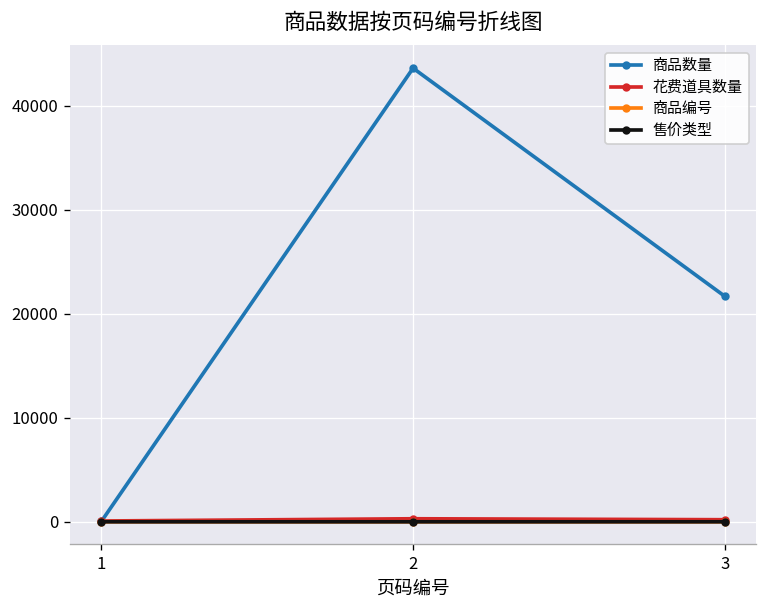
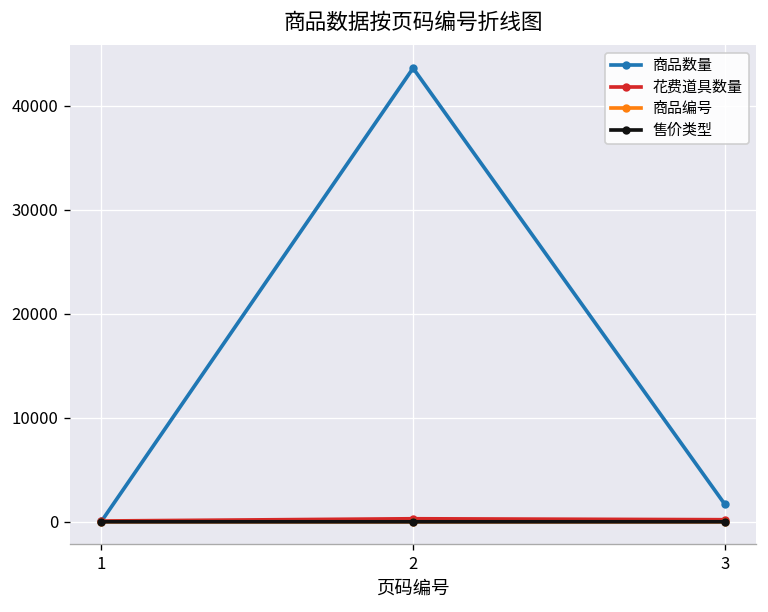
  {
    "商品数量": {
      "2": 44000,
-     "3": 22000
+     "3": 2000
    }
  }
